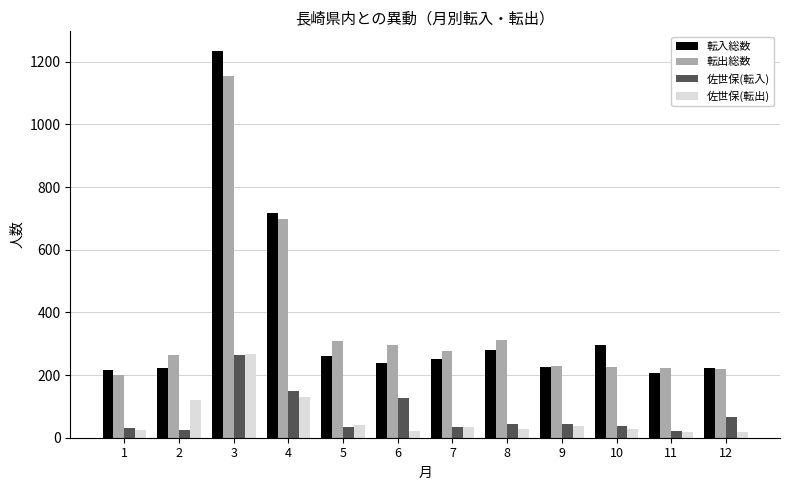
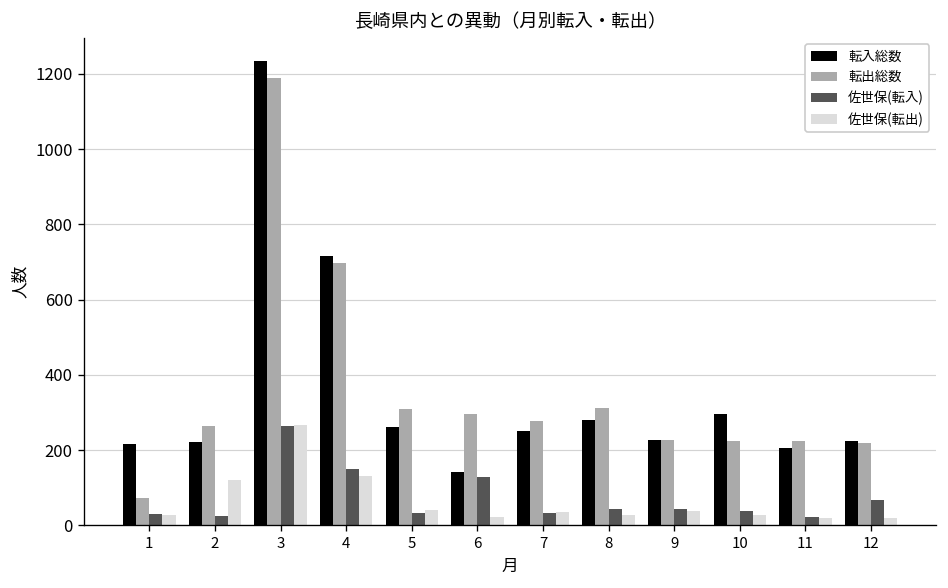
  {
    "転入総数": {
      "1": 220,
      "2": 220,
      "3": 1240,
      "4": 720,
      "5": 260,
-     "6": 240,
+     "6": 140,
      "7": 250,
      "8": 280,
      "9": 230,
      "10": 300,
      "11": 210,
      "12": 220
    },
    "転出総数": {
-     "1": 200,
+     "1": 70,
      "2": 260,
-     "3": 1150,
+     "3": 1190,
      "4": 700,
      "5": 310,
      "6": 300,
      "7": 280,
      "8": 310,
      "9": 230,
      "10": 230,
      "11": 220,
      "12": 220
    },
    "佐世保(転入)": {
      "1": 30,
      "2": 30,
      "3": 260,
      "4": 150,
      "5": 30,
      "6": 130,
      "7": 30,
      "8": 40,
      "9": 40,
      "10": 40,
      "11": 20,
      "12": 70
    },
    "佐世保(転出)": {
      "1": 30,
      "2": 120,
      "3": 270,
      "4": 130,
      "5": 40,
      "6": 20,
      "7": 30,
      "8": 30,
      "9": 40,
      "10": 30,
      "11": 20,
      "12": 20
    }
  }
